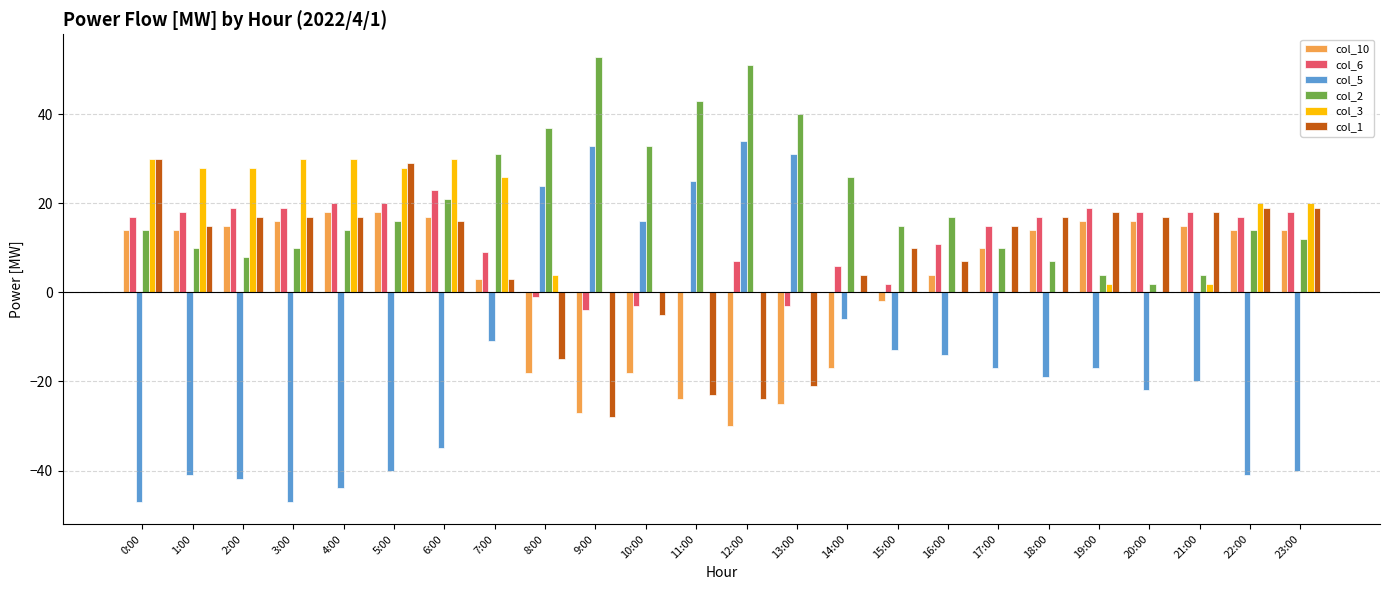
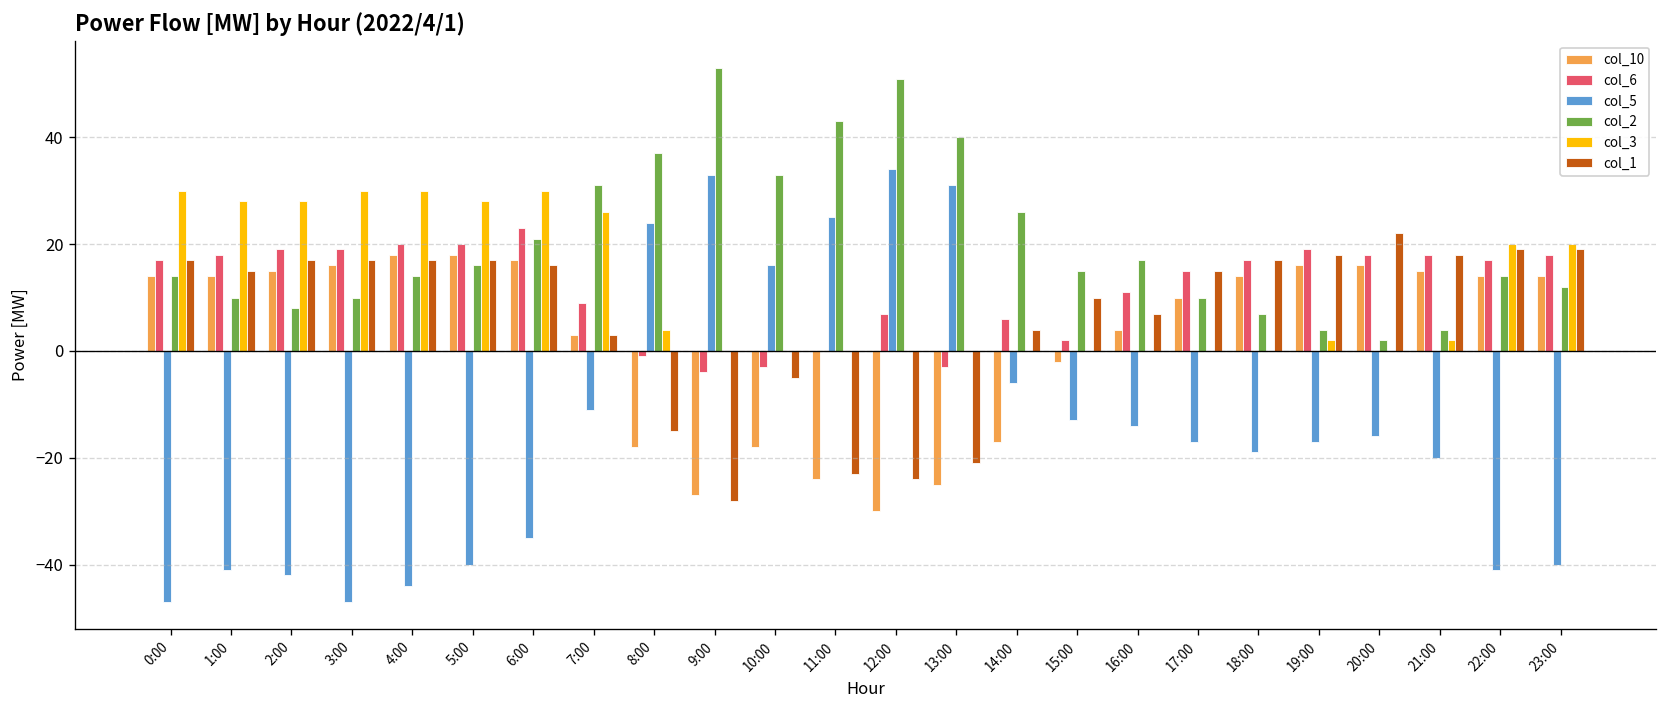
  {
    "col_10": {
      "0:00": 14,
      "1:00": 14,
      "2:00": 15,
      "3:00": 16,
      "4:00": 18,
      "5:00": 18,
      "6:00": 17,
      "7:00": 3,
      "8:00": -18,
      "9:00": -27,
      "10:00": -18,
      "11:00": -24,
      "12:00": -30,
      "13:00": -25,
      "14:00": -17,
      "15:00": -2,
      "16:00": 4,
      "17:00": 10,
      "18:00": 14,
      "19:00": 16,
      "20:00": 16,
      "21:00": 15,
      "22:00": 14,
      "23:00": 14
    },
    "col_6": {
      "0:00": 17,
      "1:00": 18,
      "2:00": 19,
      "3:00": 19,
      "4:00": 20,
      "5:00": 20,
      "6:00": 23,
      "7:00": 9,
      "8:00": -1,
      "9:00": -4,
      "10:00": -3,
      "11:00": 0,
      "12:00": 7,
      "13:00": -3,
      "14:00": 6,
      "15:00": 2,
      "16:00": 11,
      "17:00": 15,
      "18:00": 17,
      "19:00": 19,
      "20:00": 18,
      "21:00": 18,
      "22:00": 17,
      "23:00": 18
    },
    "col_5": {
      "0:00": -47,
      "1:00": -41,
      "2:00": -42,
      "3:00": -47,
      "4:00": -44,
      "5:00": -40,
      "6:00": -35,
      "7:00": -11,
      "8:00": 24,
      "9:00": 33,
      "10:00": 16,
      "11:00": 25,
      "12:00": 34,
      "13:00": 31,
      "14:00": -6,
      "15:00": -13,
      "16:00": -14,
      "17:00": -17,
      "18:00": -19,
      "19:00": -17,
-     "20:00": -22,
+     "20:00": -16,
      "21:00": -20,
      "22:00": -41,
      "23:00": -40
    },
    "col_2": {
      "0:00": 14,
      "1:00": 10,
      "2:00": 8,
      "3:00": 10,
      "4:00": 14,
      "5:00": 16,
      "6:00": 21,
      "7:00": 31,
      "8:00": 37,
      "9:00": 53,
      "10:00": 33,
      "11:00": 43,
      "12:00": 51,
      "13:00": 40,
      "14:00": 26,
      "15:00": 15,
      "16:00": 17,
      "17:00": 10,
      "18:00": 7,
      "19:00": 4,
      "20:00": 2,
      "21:00": 4,
      "22:00": 14,
      "23:00": 12
    },
    "col_3": {
      "0:00": 30,
      "1:00": 28,
      "2:00": 28,
      "3:00": 30,
      "4:00": 30,
      "5:00": 28,
      "6:00": 30,
      "7:00": 26,
      "8:00": 4,
      "9:00": 0,
      "10:00": 0,
      "11:00": 0,
      "12:00": 0,
      "13:00": 0,
      "14:00": 0,
      "15:00": 0,
      "16:00": 0,
      "17:00": 0,
      "18:00": 0,
      "19:00": 2,
      "20:00": 0,
      "21:00": 2,
      "22:00": 20,
      "23:00": 20
    },
    "col_1": {
-     "0:00": 30,
+     "0:00": 17,
      "1:00": 15,
      "2:00": 17,
      "3:00": 17,
      "4:00": 17,
-     "5:00": 29,
+     "5:00": 17,
      "6:00": 16,
      "7:00": 3,
      "8:00": -15,
      "9:00": -28,
      "10:00": -5,
      "11:00": -23,
      "12:00": -24,
      "13:00": -21,
      "14:00": 4,
      "15:00": 10,
      "16:00": 7,
      "17:00": 15,
      "18:00": 17,
      "19:00": 18,
-     "20:00": 17,
+     "20:00": 22,
      "21:00": 18,
      "22:00": 19,
      "23:00": 19
    }
  }
